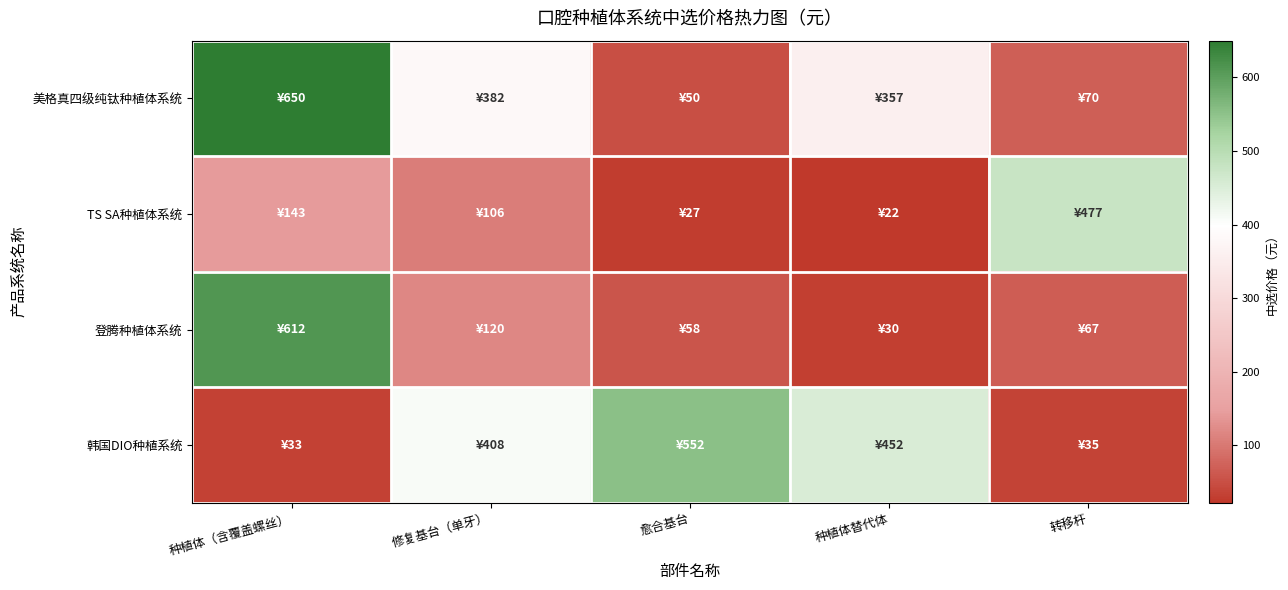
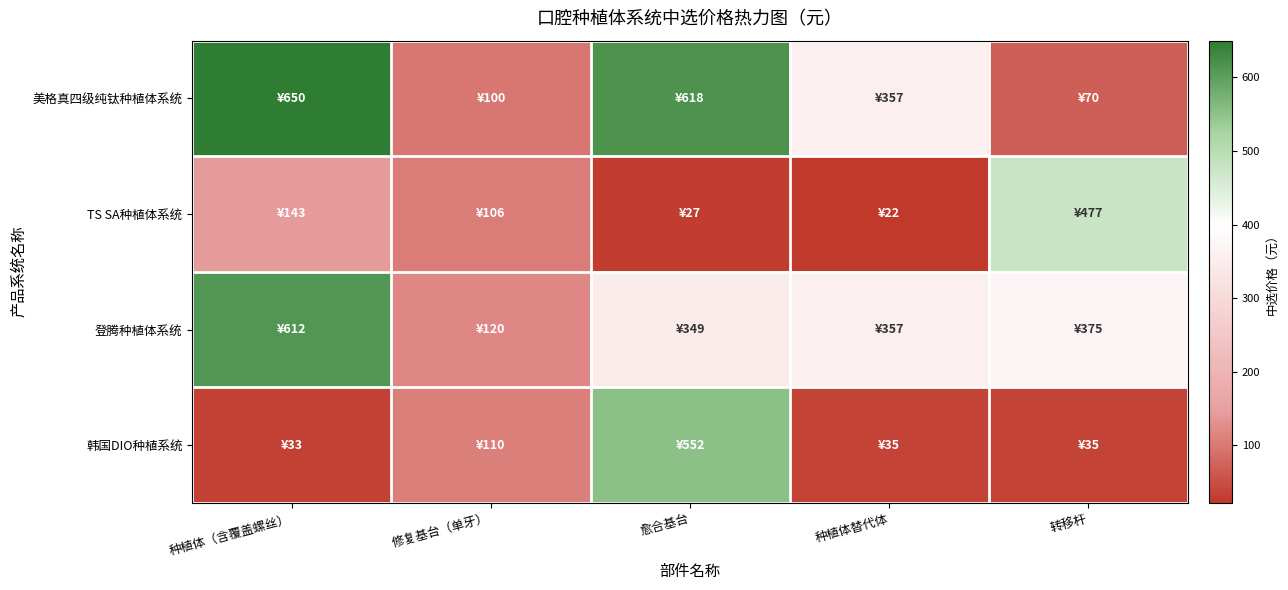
  {
    "美格真四级纯钛种植体系统": {
      "种植体（含覆盖螺丝）": "¥650",
-     "修复基台（单牙）": "¥382",
-     "愈合基台": "¥50",
+     "修复基台（单牙）": "¥100",
+     "愈合基台": "¥618",
      "种植体替代体": "¥357",
      "转移杆": "¥70"
    },
    "TS SA种植体系统": {
      "种植体（含覆盖螺丝）": "¥143",
      "修复基台（单牙）": "¥106",
      "愈合基台": "¥27",
      "种植体替代体": "¥22",
      "转移杆": "¥477"
    },
    "登腾种植体系统": {
      "种植体（含覆盖螺丝）": "¥612",
      "修复基台（单牙）": "¥120",
-     "愈合基台": "¥58",
-     "种植体替代体": "¥30",
-     "转移杆": "¥67"
+     "愈合基台": "¥349",
+     "种植体替代体": "¥357",
+     "转移杆": "¥375"
    },
    "韩国DIO种植系统": {
      "种植体（含覆盖螺丝）": "¥33",
-     "修复基台（单牙）": "¥408",
+     "修复基台（单牙）": "¥110",
      "愈合基台": "¥552",
-     "种植体替代体": "¥452",
+     "种植体替代体": "¥35",
      "转移杆": "¥35"
    }
  }
